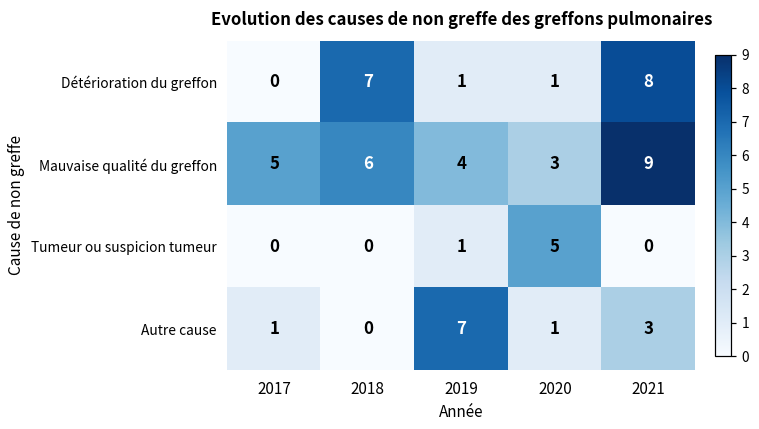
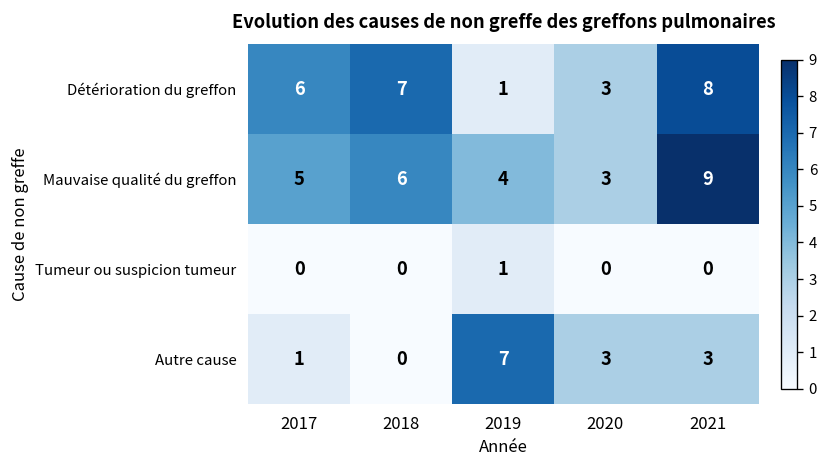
  {
    "Détérioration du greffon": {
-     "2017": 0,
+     "2017": 6,
      "2018": 7,
      "2019": 1,
-     "2020": 1,
+     "2020": 3,
      "2021": 8
    },
    "Mauvaise qualité du greffon": {
      "2017": 5,
      "2018": 6,
      "2019": 4,
      "2020": 3,
      "2021": 9
    },
    "Tumeur ou suspicion tumeur": {
      "2017": 0,
      "2018": 0,
      "2019": 1,
-     "2020": 5,
+     "2020": 0,
      "2021": 0
    },
    "Autre cause": {
      "2017": 1,
      "2018": 0,
      "2019": 7,
-     "2020": 1,
+     "2020": 3,
      "2021": 3
    }
  }
